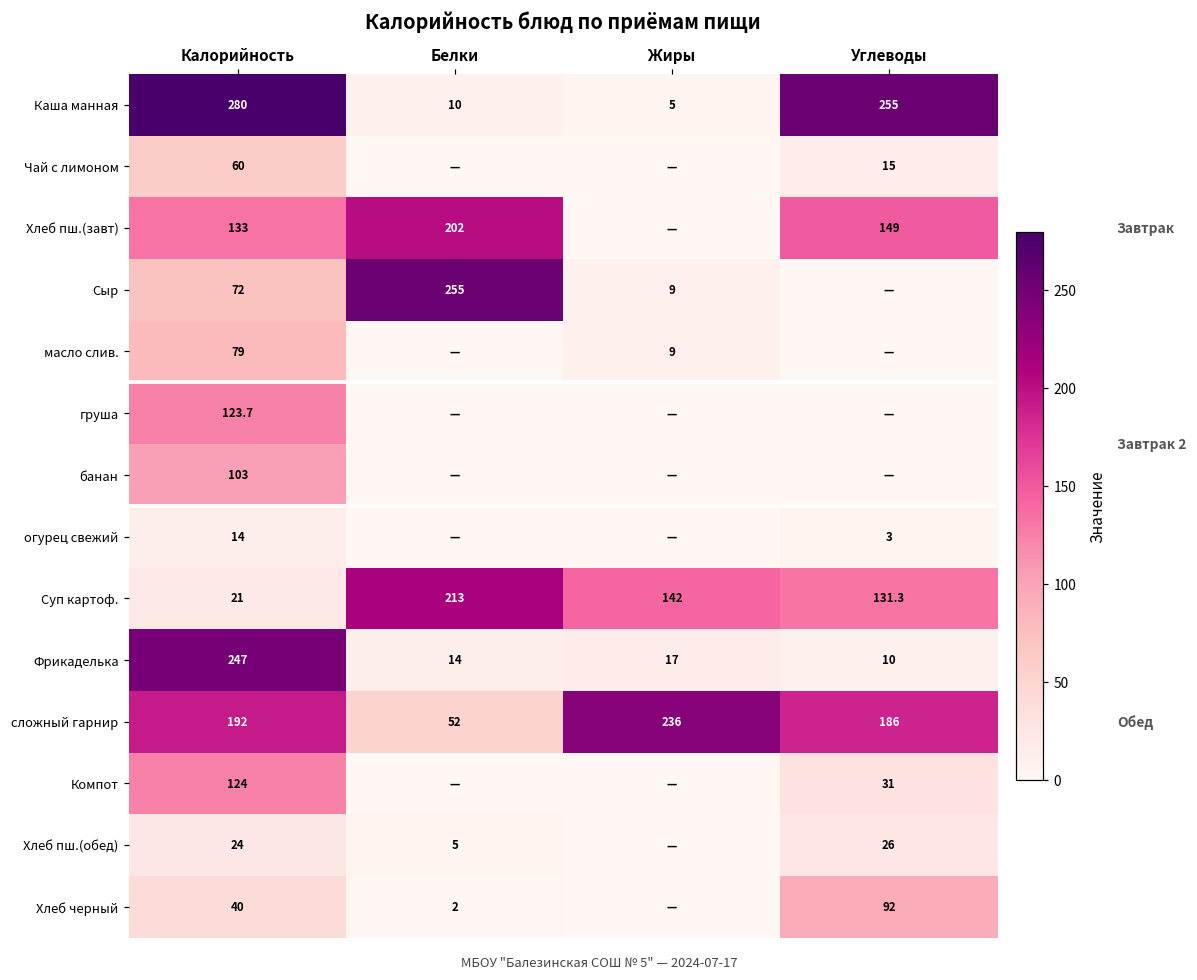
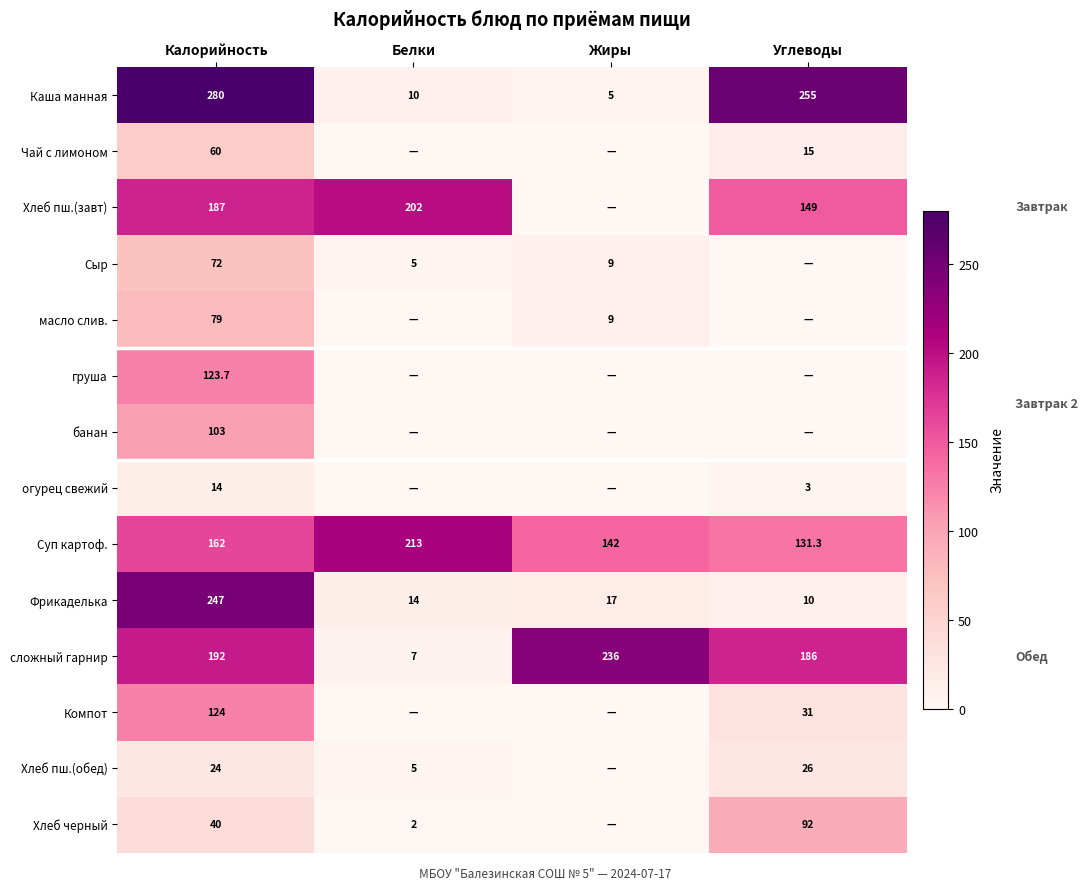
  {
    "Каша манная": {
      "Калорийность": 280,
      "Белки": 10,
      "Жиры": 5,
      "Углеводы": 255
    },
    "Чай с лимоном": {
      "Калорийность": 60,
      "Углеводы": 15
    },
    "Хлеб пш.(завт)": {
-     "Калорийность": 133,
+     "Калорийность": 187,
      "Белки": 202,
      "Углеводы": 149
    },
    "Сыр": {
      "Калорийность": 72,
-     "Белки": 255,
+     "Белки": 5,
      "Жиры": 9
    },
    "масло слив.": {
      "Калорийность": 79,
      "Жиры": 9
    },
    "груша": {
      "Калорийность": 123.7
    },
    "банан": {
      "Калорийность": 103
    },
    "огурец свежий": {
      "Калорийность": 14,
      "Углеводы": 3
    },
    "Суп картоф.": {
-     "Калорийность": 21,
+     "Калорийность": 162,
      "Белки": 213,
      "Жиры": 142,
      "Углеводы": 131.3
    },
    "Фрикаделька": {
      "Калорийность": 247,
      "Белки": 14,
      "Жиры": 17,
      "Углеводы": 10
    },
    "сложный гарнир": {
      "Калорийность": 192,
-     "Белки": 52,
+     "Белки": 7,
      "Жиры": 236,
      "Углеводы": 186
    },
    "Компот": {
      "Калорийность": 124,
      "Углеводы": 31
    },
    "Хлеб пш.(обед)": {
      "Калорийность": 24,
      "Белки": 5,
      "Углеводы": 26
    },
    "Хлеб черный": {
      "Калорийность": 40,
      "Белки": 2,
      "Углеводы": 92
    }
  }
